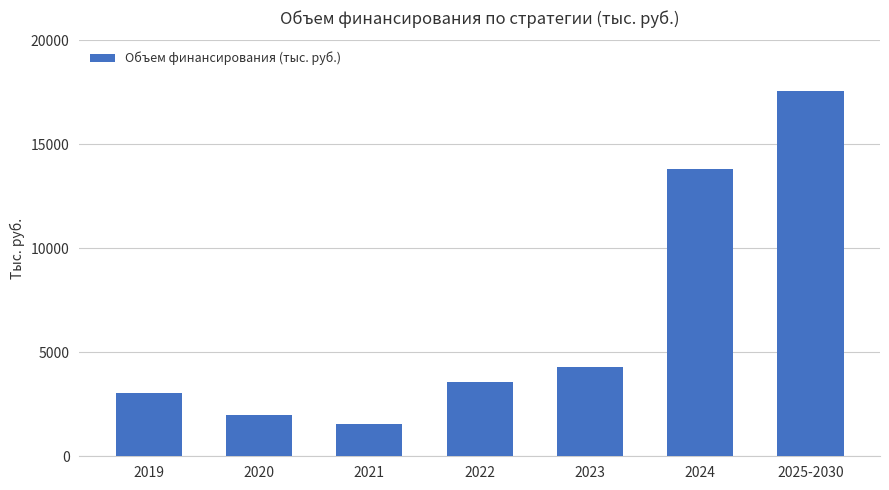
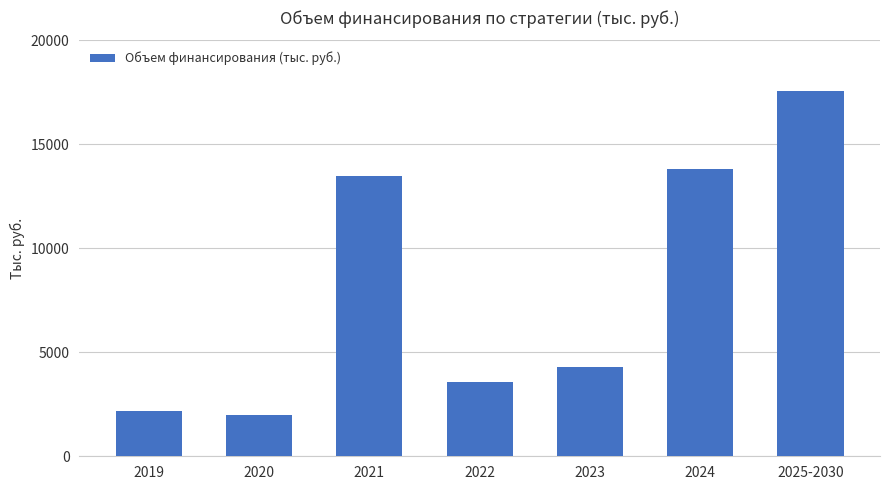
  {
-   "2019": 3000,
+   "2019": 2200,
    "2020": 2000,
-   "2021": 1500,
+   "2021": 13500,
    "2022": 3600,
    "2023": 4300,
    "2024": 13800,
    "2025-2030": 17600
  }
